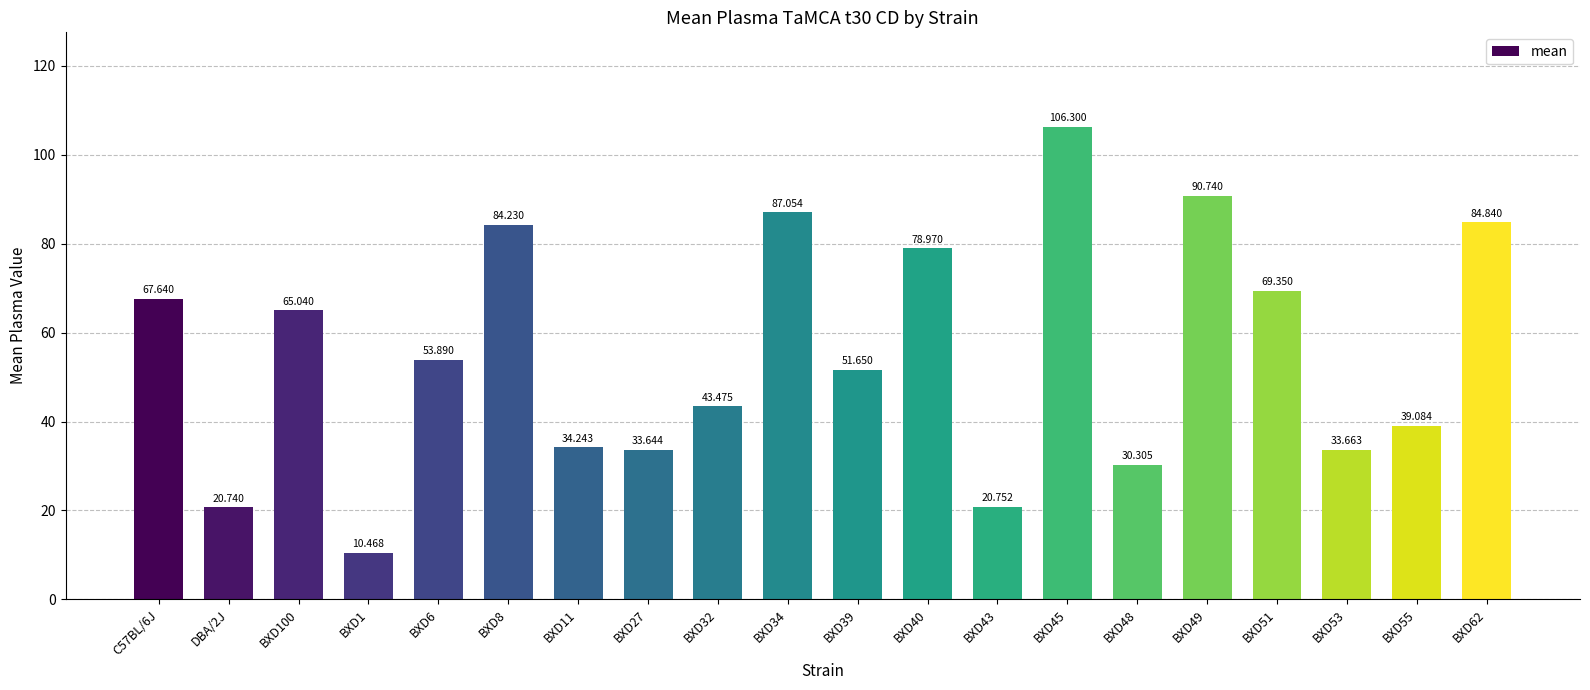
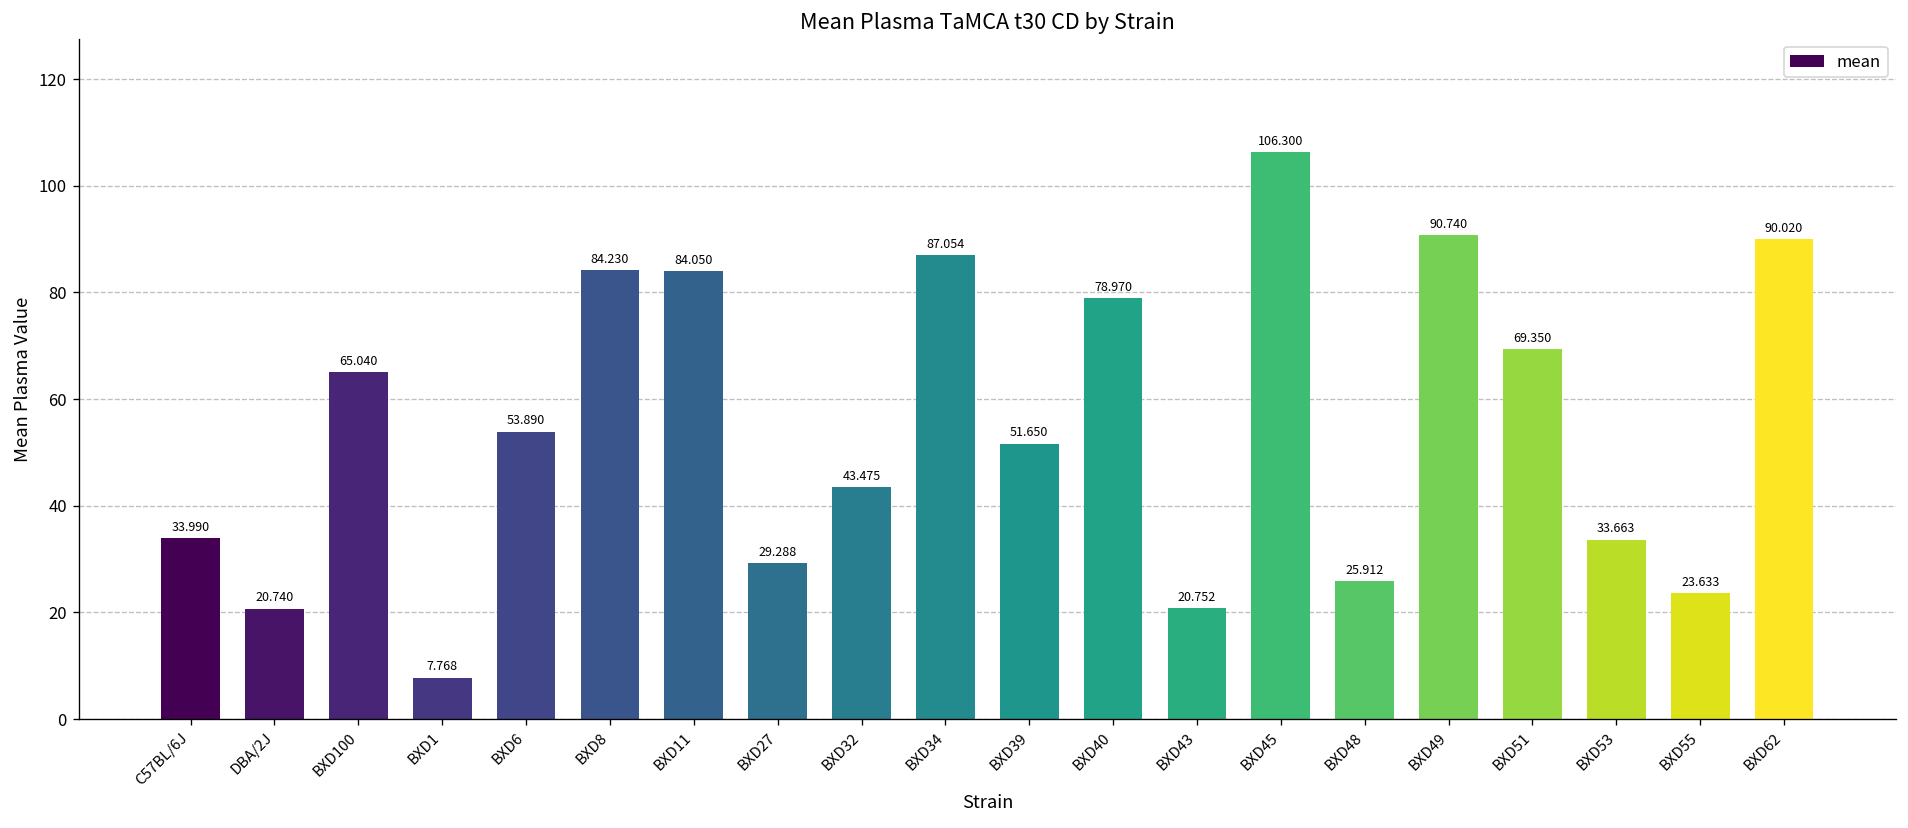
  {
-   "C57BL/6J": 67.640,
+   "C57BL/6J": 33.990,
    "DBA/2J": 20.740,
    "BXD100": 65.040,
-   "BXD1": 10.468,
+   "BXD1": 7.768,
    "BXD6": 53.890,
    "BXD8": 84.230,
-   "BXD11": 34.243,
-   "BXD27": 33.644,
+   "BXD11": 84.050,
+   "BXD27": 29.288,
    "BXD32": 43.475,
    "BXD34": 87.054,
    "BXD39": 51.650,
    "BXD40": 78.970,
    "BXD43": 20.752,
    "BXD45": 106.300,
-   "BXD48": 30.305,
+   "BXD48": 25.912,
    "BXD49": 90.740,
    "BXD51": 69.350,
    "BXD53": 33.663,
-   "BXD55": 39.084,
-   "BXD62": 84.840
+   "BXD55": 23.633,
+   "BXD62": 90.020
  }
